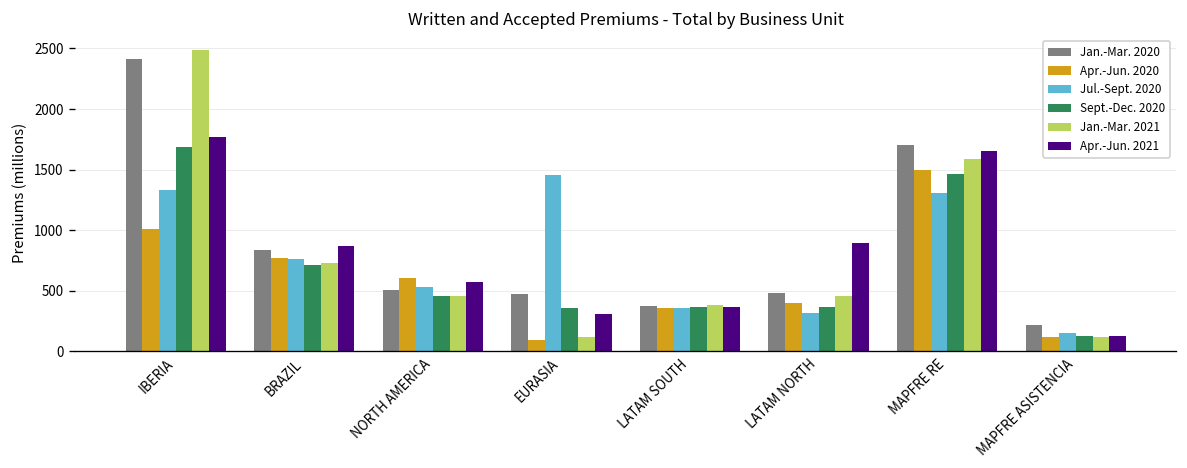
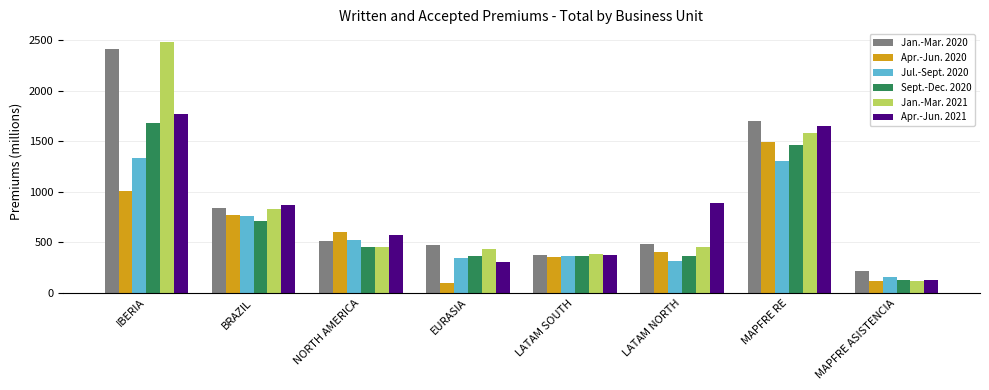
  {
    "Jan.-Mar. 2020": {
      "IBERIA": 2420,
      "BRAZIL": 840,
      "NORTH AMERICA": 510,
      "EURASIA": 470,
      "LATAM SOUTH": 370,
      "LATAM NORTH": 480,
      "MAPFRE RE": 1700,
      "MAPFRE ASISTENCIA": 220
    },
    "Apr.-Jun. 2020": {
      "IBERIA": 1010,
      "BRAZIL": 770,
      "NORTH AMERICA": 610,
      "EURASIA": 90,
      "LATAM SOUTH": 360,
      "LATAM NORTH": 400,
      "MAPFRE RE": 1500,
      "MAPFRE ASISTENCIA": 120
    },
    "Jul.-Sept. 2020": {
      "IBERIA": 1340,
      "BRAZIL": 760,
      "NORTH AMERICA": 530,
-     "EURASIA": 1460,
+     "EURASIA": 350,
      "LATAM SOUTH": 360,
      "LATAM NORTH": 320,
      "MAPFRE RE": 1310,
      "MAPFRE ASISTENCIA": 160
    },
    "Sept.-Dec. 2020": {
      "IBERIA": 1690,
      "BRAZIL": 710,
      "NORTH AMERICA": 450,
      "EURASIA": 360,
      "LATAM SOUTH": 360,
      "LATAM NORTH": 370,
      "MAPFRE RE": 1470,
      "MAPFRE ASISTENCIA": 130
    },
    "Jan.-Mar. 2021": {
      "IBERIA": 2480,
-     "BRAZIL": 730,
+     "BRAZIL": 830,
      "NORTH AMERICA": 450,
-     "EURASIA": 120,
+     "EURASIA": 430,
      "LATAM SOUTH": 390,
      "LATAM NORTH": 450,
      "MAPFRE RE": 1590,
      "MAPFRE ASISTENCIA": 120
    },
    "Apr.-Jun. 2021": {
      "IBERIA": 1770,
      "BRAZIL": 870,
      "NORTH AMERICA": 570,
      "EURASIA": 310,
      "LATAM SOUTH": 370,
      "LATAM NORTH": 890,
      "MAPFRE RE": 1650,
      "MAPFRE ASISTENCIA": 130
    }
  }
